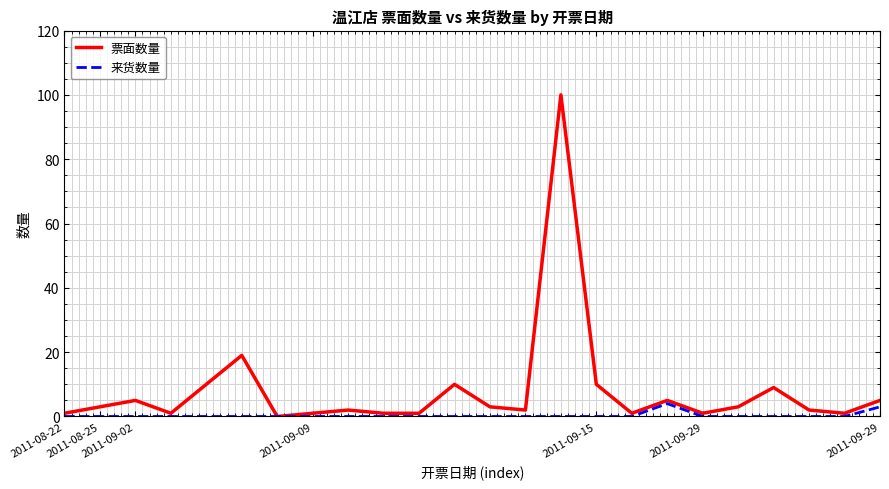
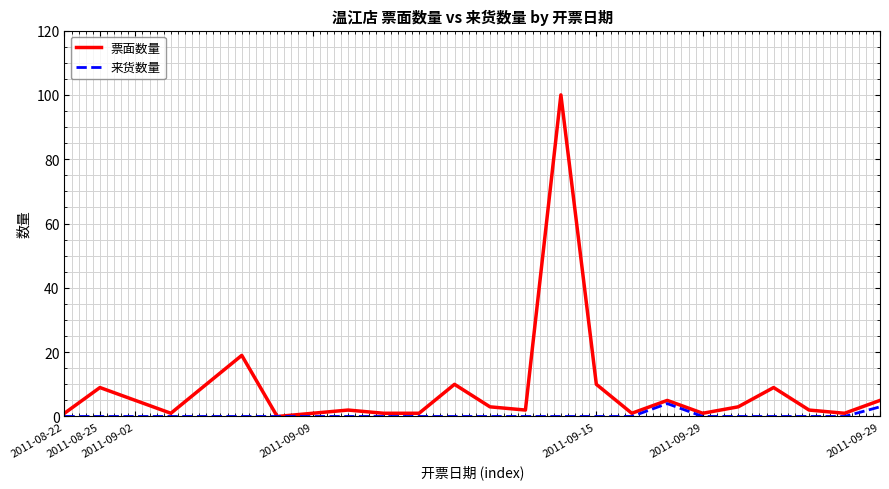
  {
    "票面数量": {
      "2011-08-22": 1,
-     "2011-08-25": 3
+     "2011-08-25": 9
    },
    "来货数量": {
      "2011-08-22": 0,
      "2011-08-25": 0
    }
  }
